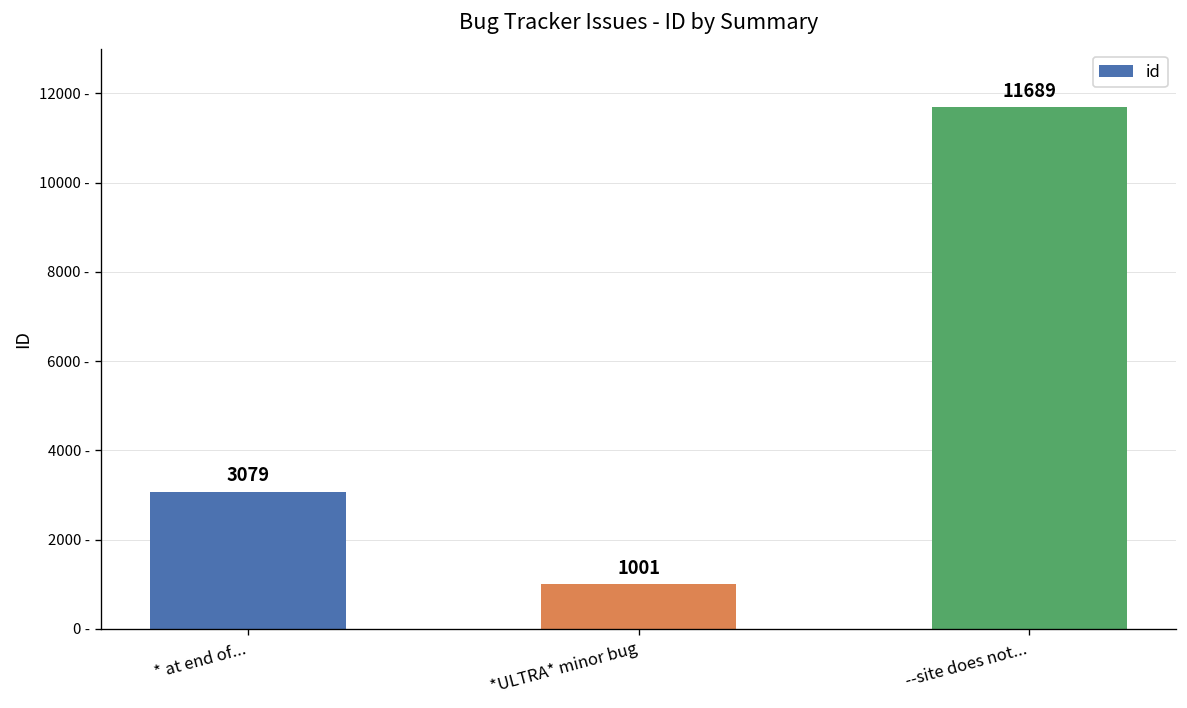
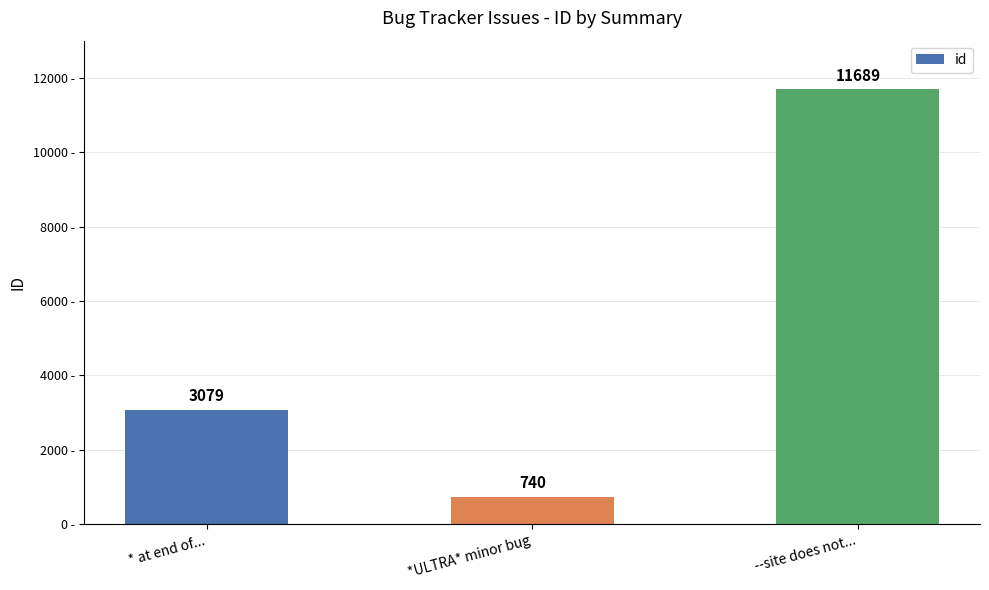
  {
    "* at end of...": 3079,
-   "*ULTRA* minor bug": 1001,
+   "*ULTRA* minor bug": 740,
    "--site does not...": 11689
  }
